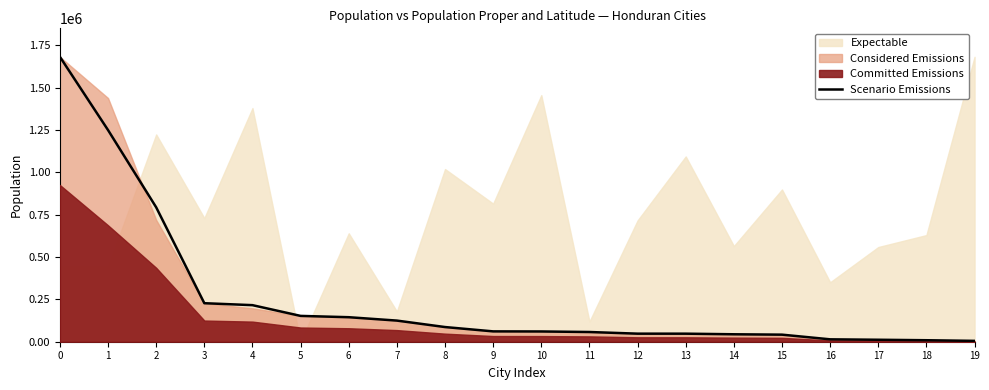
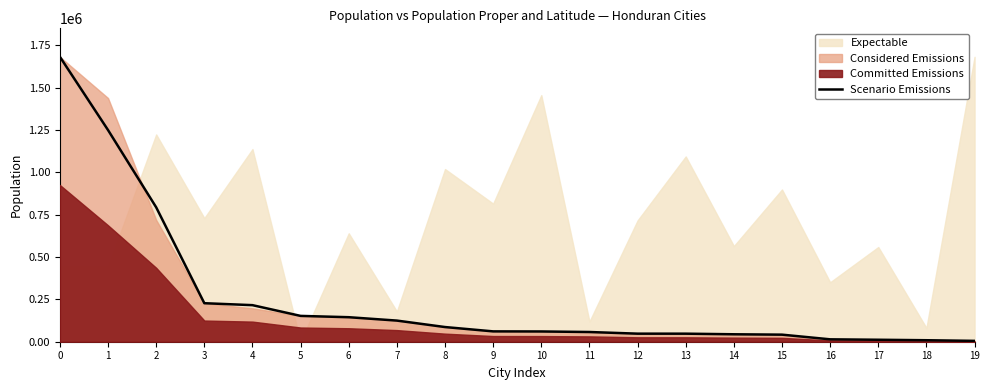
  {
    "Expectable": {
      "0": 450000,
      "1": 440000,
      "2": 1220000,
      "3": 730000,
-     "4": 1380000,
+     "4": 1140000,
      "5": 0,
      "6": 640000,
      "7": 180000,
      "8": 1020000,
      "9": 820000,
      "10": 1460000,
      "11": 120000,
      "12": 720000,
      "13": 1090000,
      "14": 570000,
      "15": 900000,
      "16": 350000,
      "17": 560000,
-     "18": 630000,
+     "18": 80000,
      "19": 1680000
    },
    "Scenario Emissions": {
      "1": 1250000,
      "2": 790000,
      "4": 220000
    },
    "Considered Emissions": {
      "1": 1440000,
      "2": 720000,
      "4": 200000
    },
    "Committed Emissions": {
      "0": 930000,
      "1": 690000,
      "2": 440000,
      "3": 130000,
      "4": 120000,
      "5": 80000,
      "6": 80000,
      "7": 70000,
      "8": 50000,
      "9": 30000,
      "10": 30000,
      "11": 30000,
      "12": 30000,
      "13": 30000,
      "14": 20000,
      "15": 20000
    }
  }
